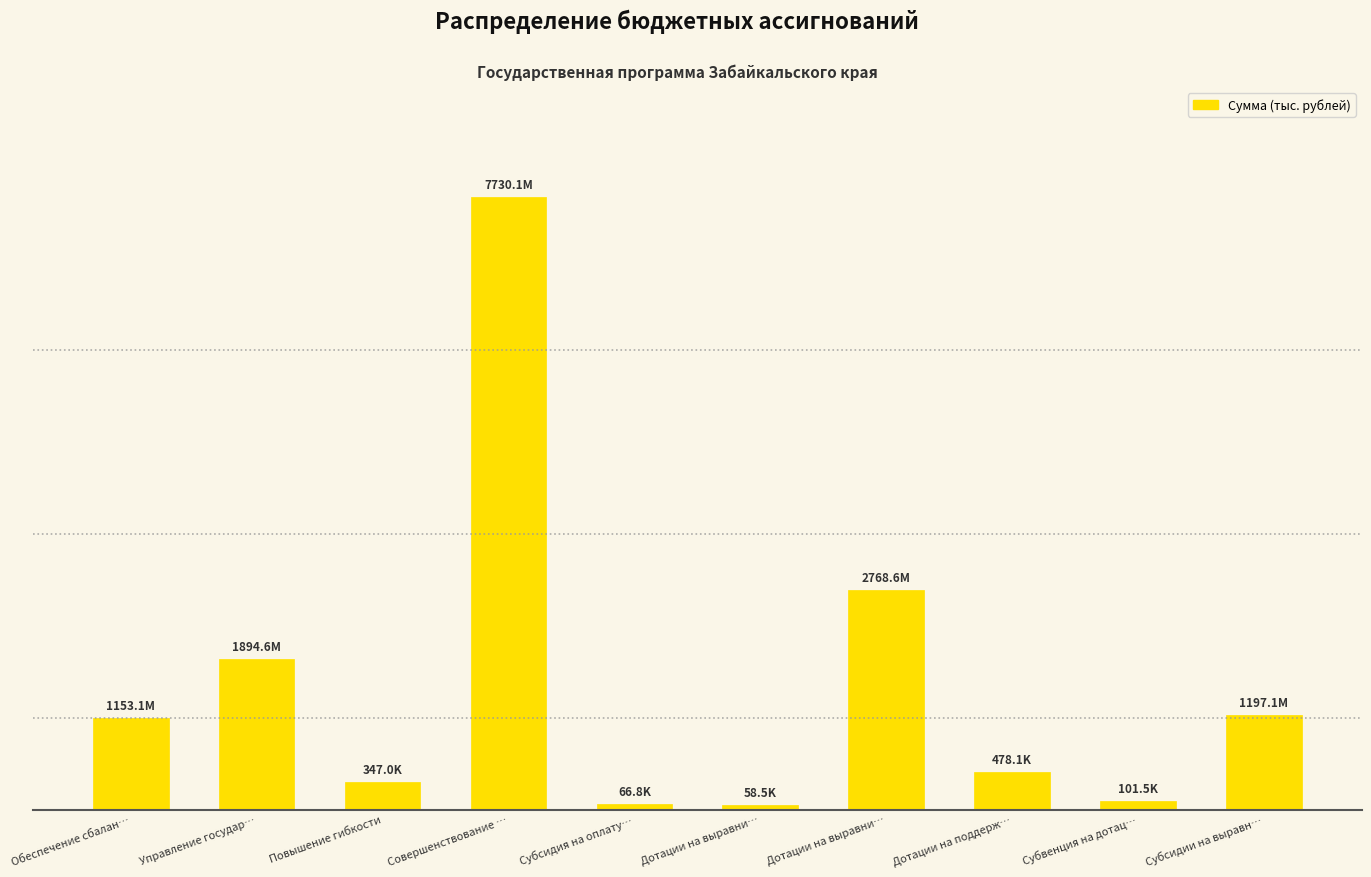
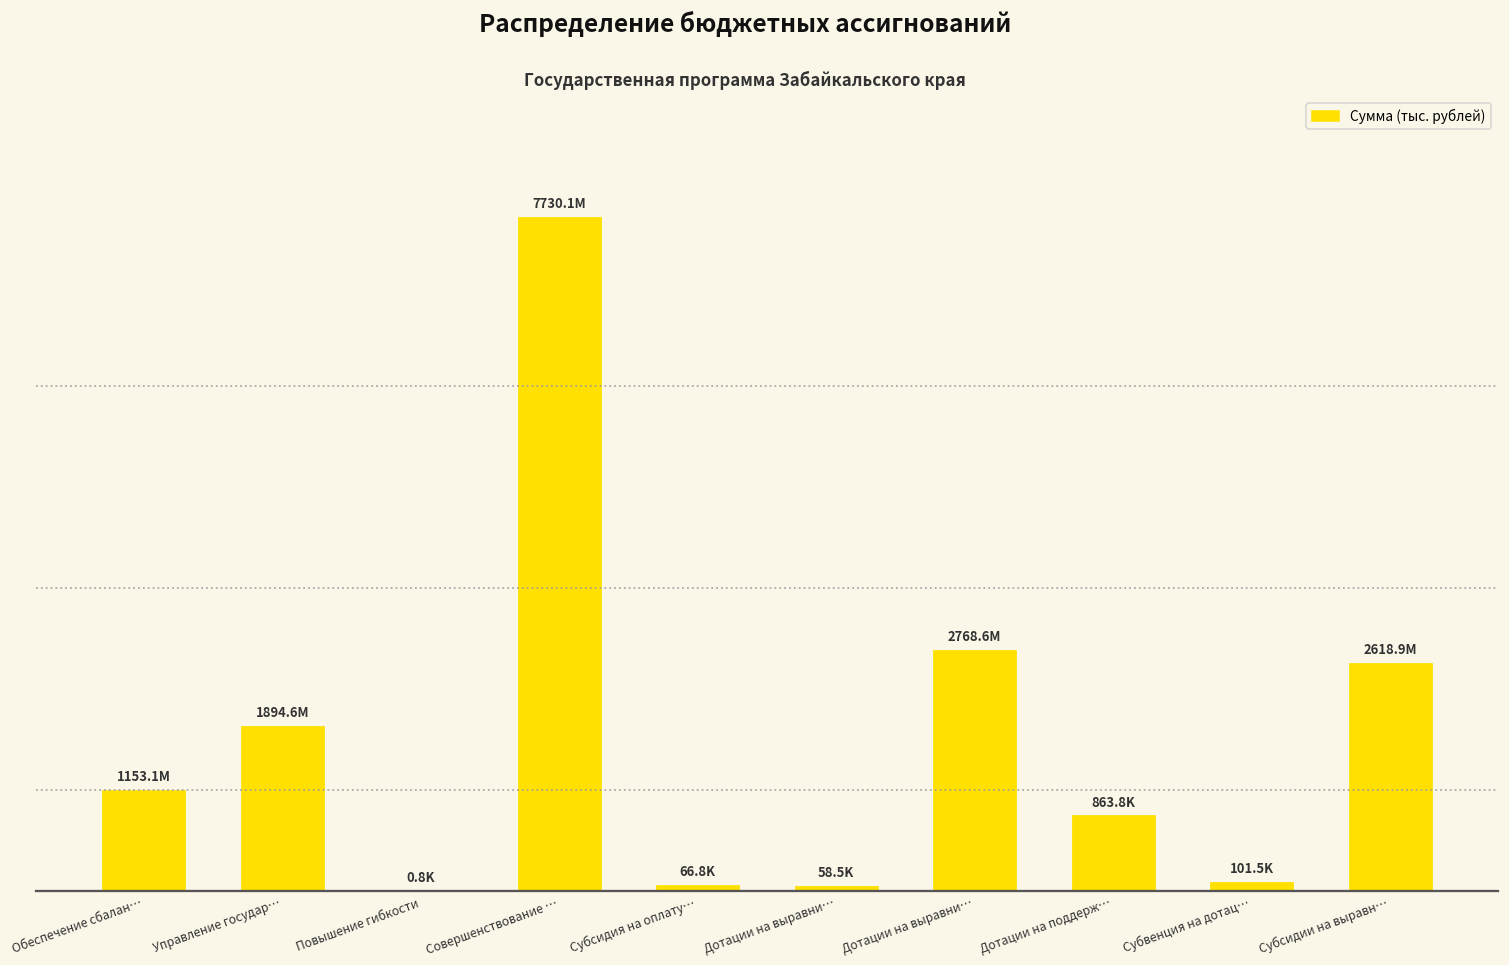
  {
    "Обеспечение сбалан…": "1153.1M",
    "Управление государ…": "1894.6M",
-   "Повышение гибкости": "347.0K",
+   "Повышение гибкости": "0.8K",
    "Совершенствование …": "7730.1M",
    "Субсидия на оплату…": "66.8K",
-   "Дотации на поддерж…": "478.1K",
+   "Дотации на поддерж…": "863.8K",
    "Субвенция на дотац…": "101.5K",
-   "Субсидии на выравн…": "1197.1M"
+   "Субсидии на выравн…": "2618.9M"
  }
